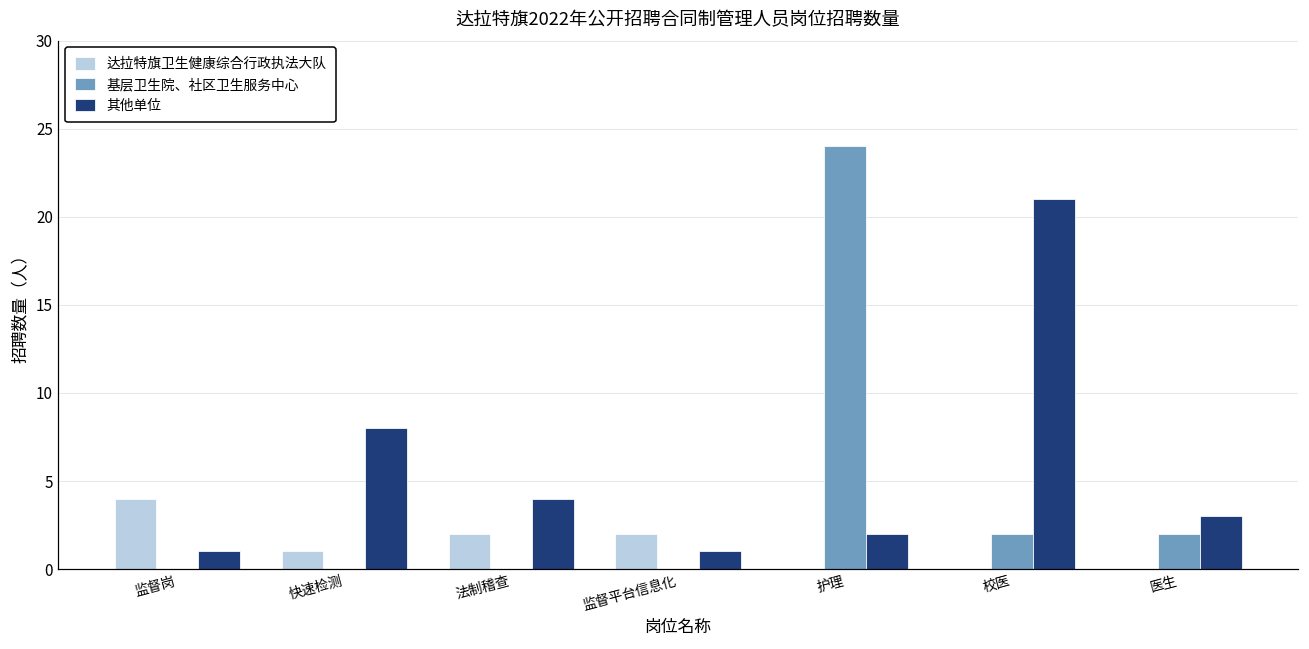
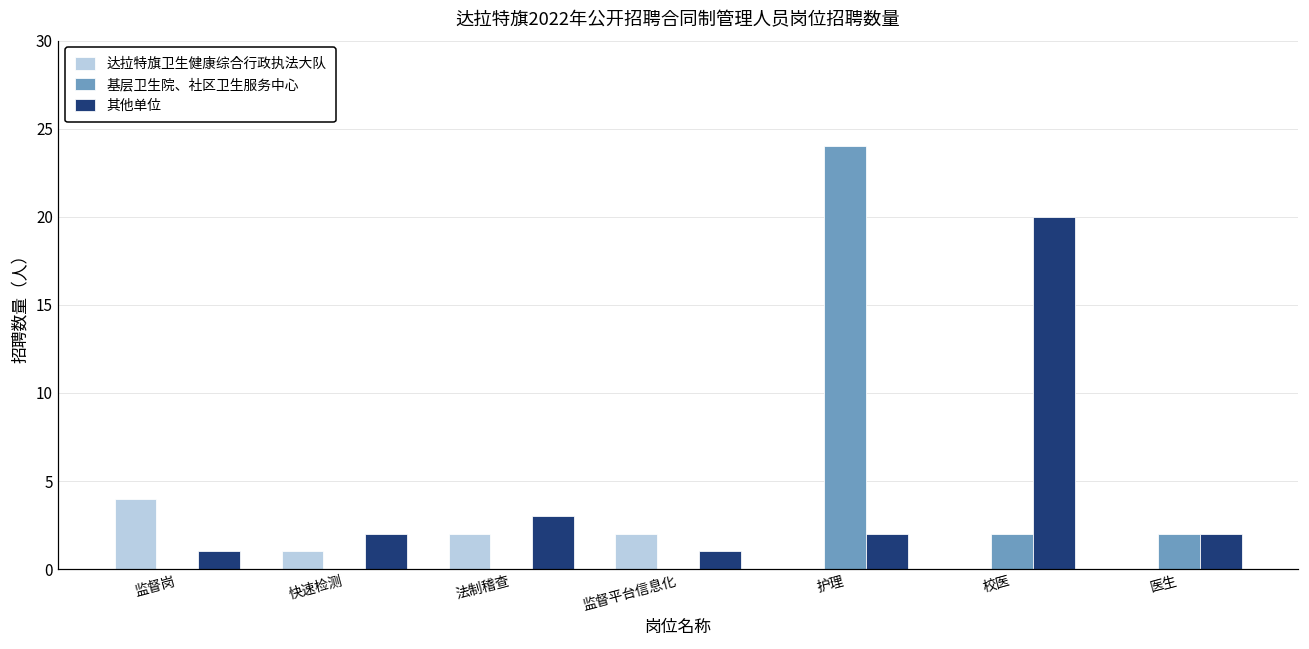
  {
    "达拉特旗卫生健康综合行政执法大队": {
      "监督岗": 4,
      "快速检测": 1,
      "法制稽查": 2,
      "监督平台信息化": 2,
      "护理": 0,
      "校医": 0,
      "医生": 0
    },
    "基层卫生院、社区卫生服务中心": {
      "监督岗": 0,
      "快速检测": 0,
      "法制稽查": 0,
      "监督平台信息化": 0,
      "护理": 24,
      "校医": 2,
      "医生": 2
    },
    "其他单位": {
      "监督岗": 1,
-     "快速检测": 8,
-     "法制稽查": 4,
+     "快速检测": 2,
+     "法制稽查": 3,
      "监督平台信息化": 1,
      "护理": 2,
-     "校医": 21,
-     "医生": 3
+     "校医": 20,
+     "医生": 2
    }
  }
